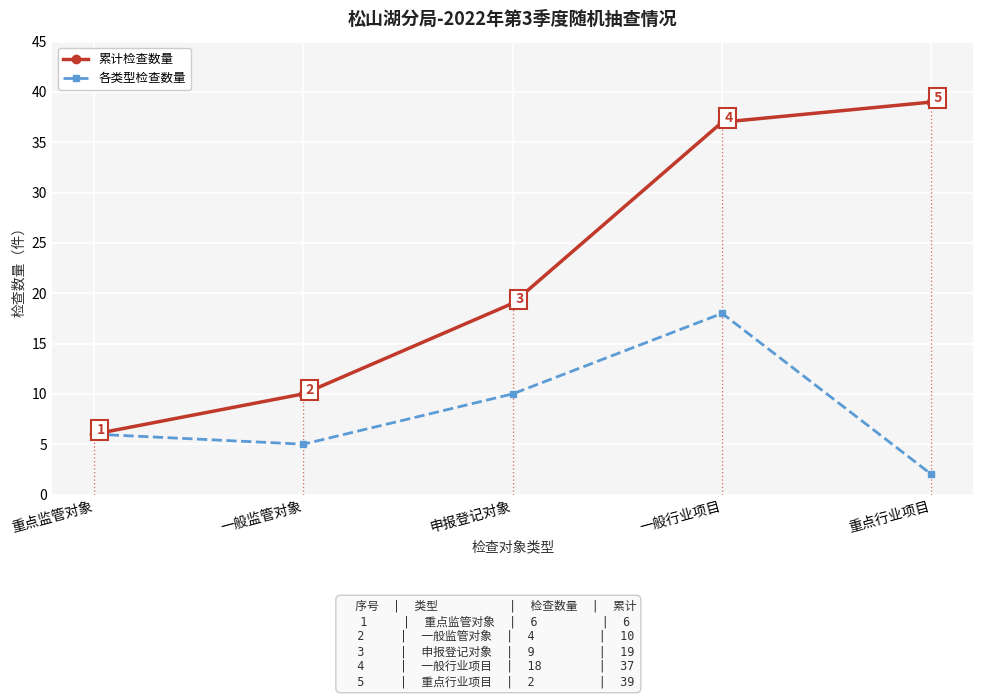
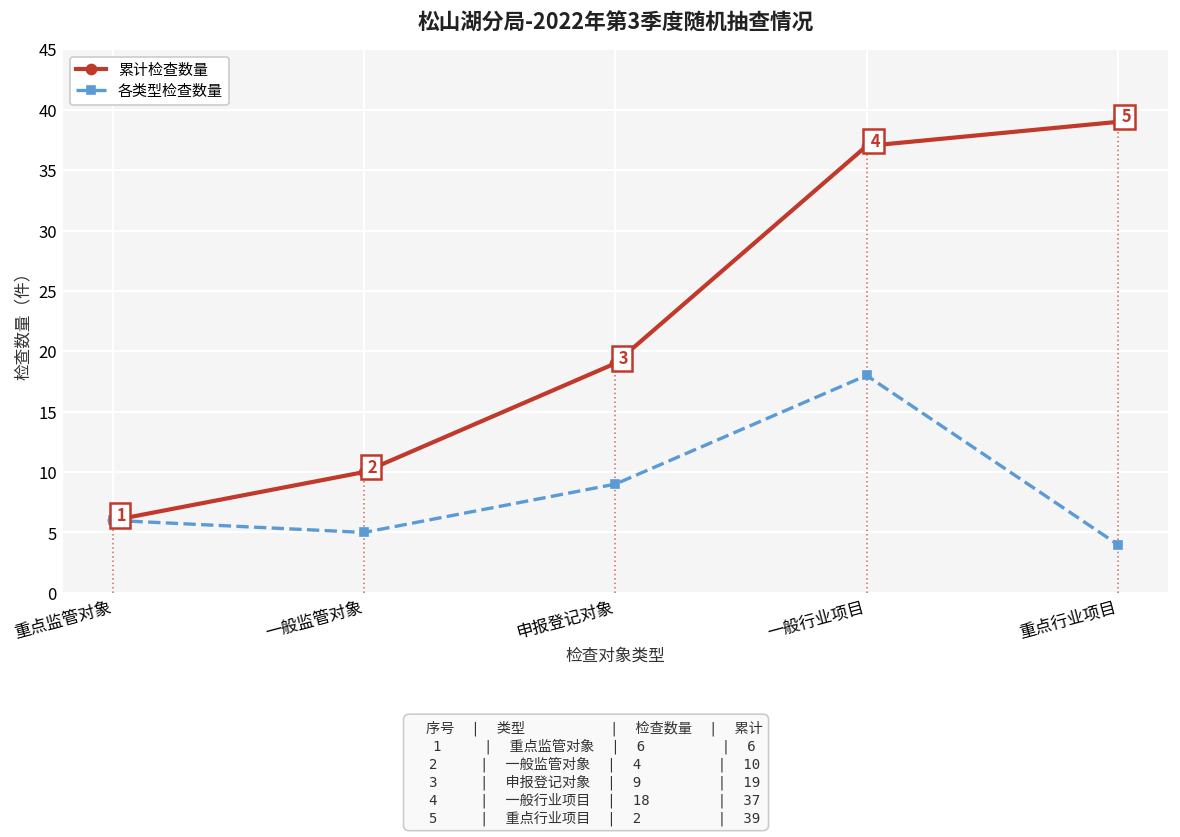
  {
    "各类型检查数量": {
      "一般监管对象": 5,
-     "申报登记对象": 10,
+     "申报登记对象": 9,
      "一般行业项目": 18,
-     "重点行业项目": 2
+     "重点行业项目": 4
    }
  }
